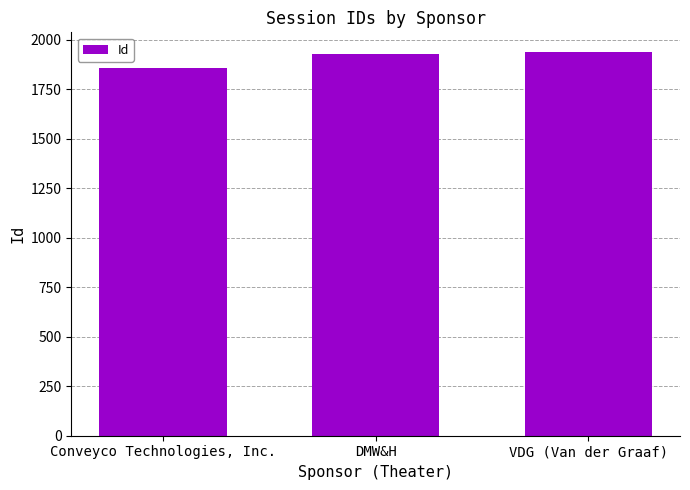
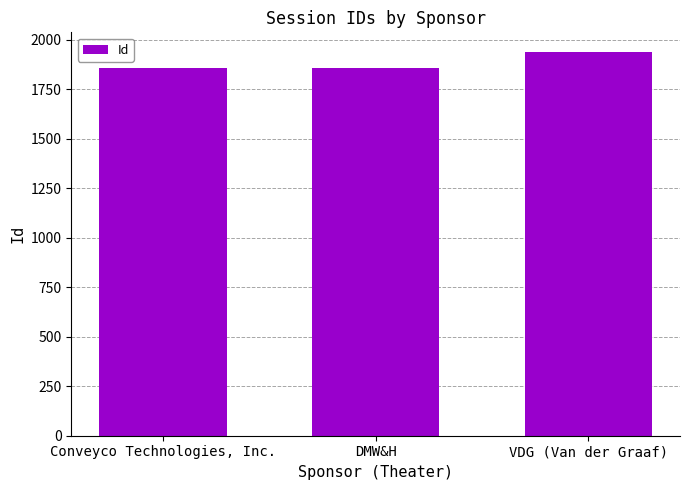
  {
    "Conveyco Technologies, Inc.": 1860,
-   "DMW&H": 1930,
+   "DMW&H": 1860,
    "VDG (Van der Graaf)": 1940
  }
